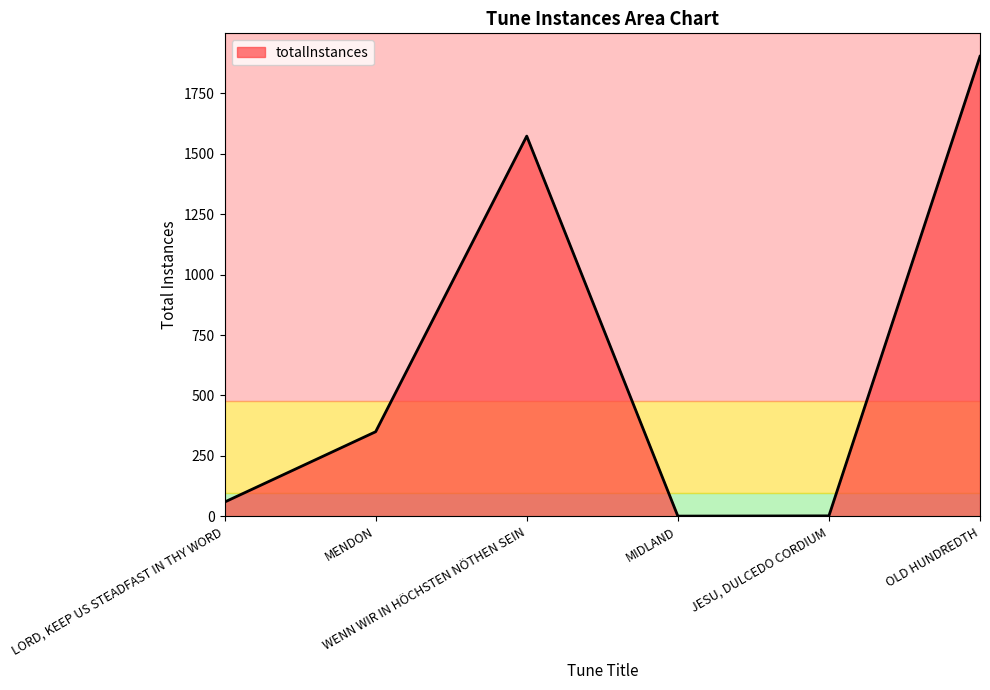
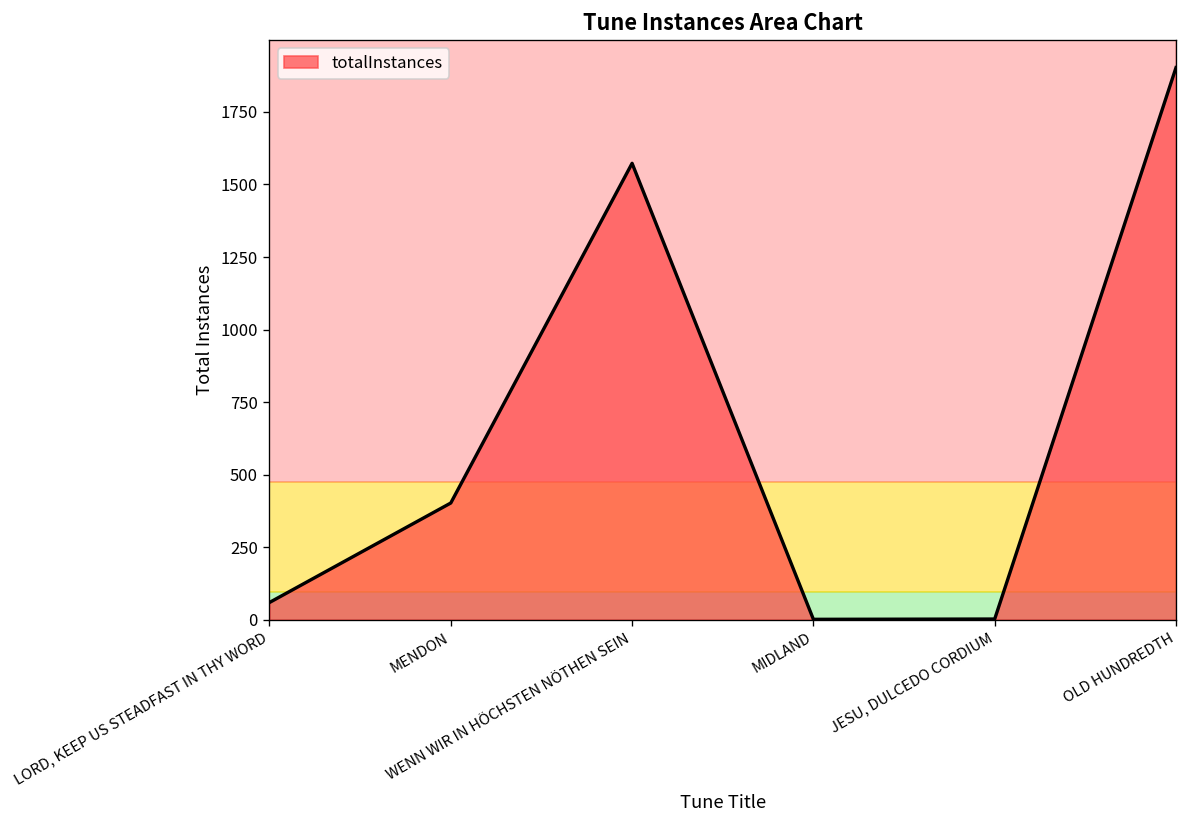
  {
    "LORD, KEEP US STEADFAST IN THY WORD": 60,
-   "MENDON": 350,
+   "MENDON": 400,
    "WENN WIR IN HÖCHSTEN NÖTHEN SEIN": 1570,
    "MIDLAND": 0,
    "JESU, DULCEDO CORDIUM": 0,
    "OLD HUNDREDTH": 1900
  }
